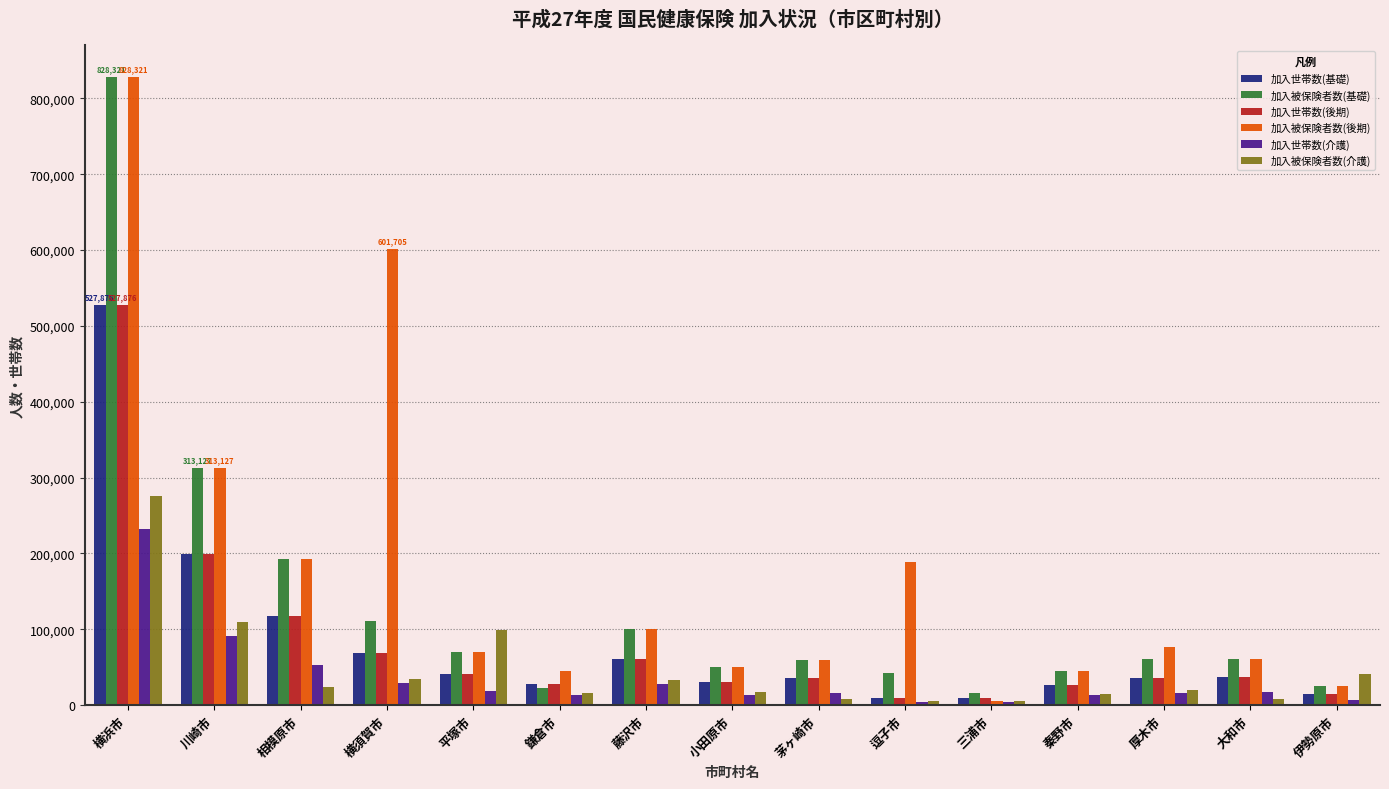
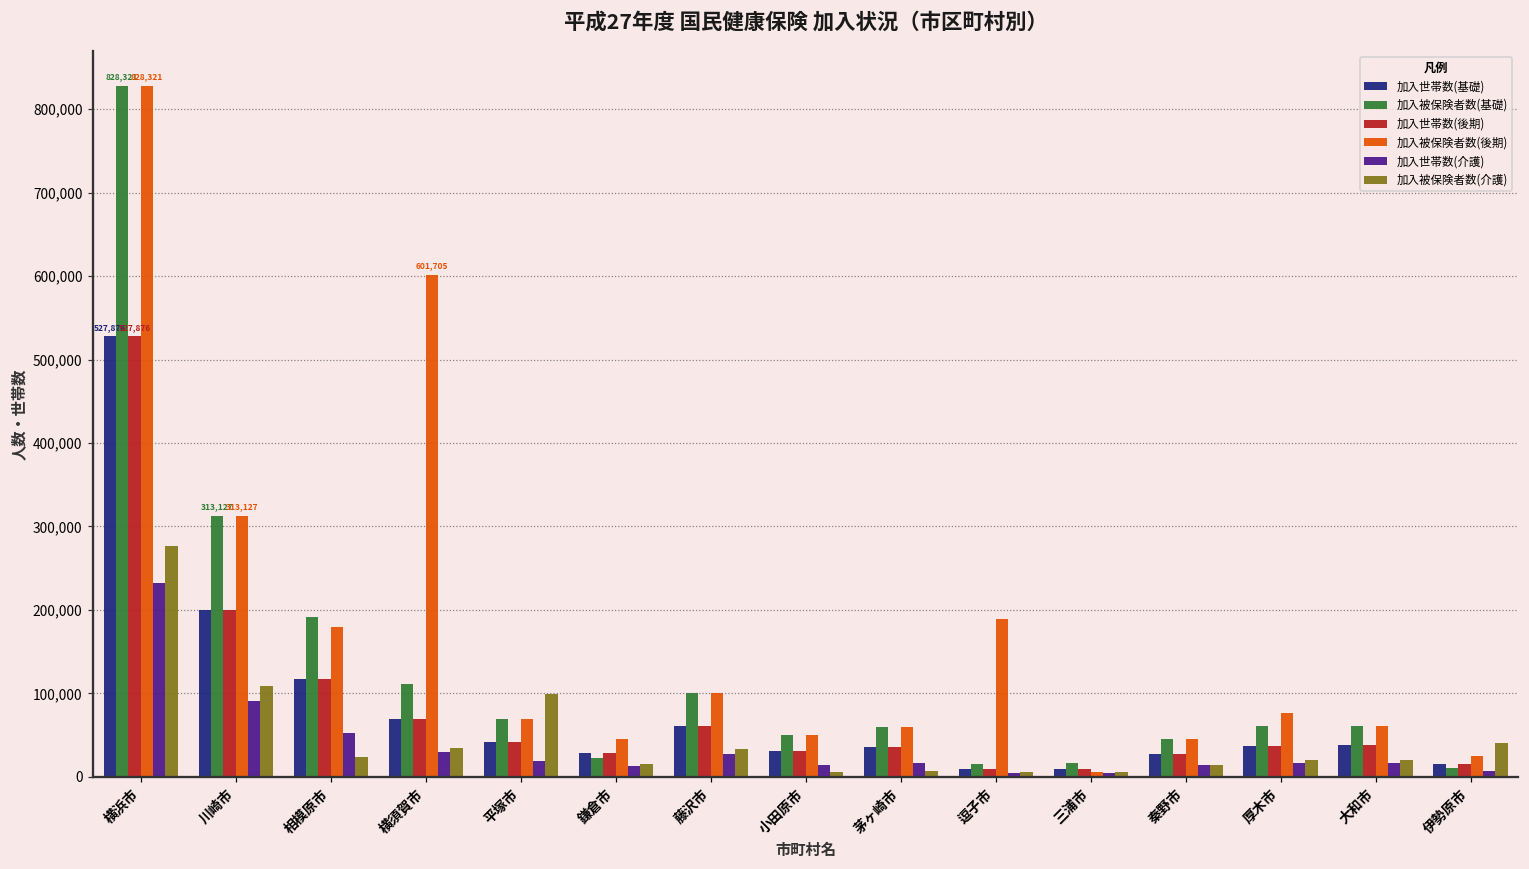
  {
    "加入被保険者数(基礎)": {
      "相模原市": "190,000",
      "横須賀市": "110,000",
      "平塚市": "70,000",
      "鎌倉市": "20,000",
      "藤沢市": "100,000",
      "小田原市": "50,000",
      "茅ヶ崎市": "60,000",
-     "逗子市": "40,000",
+     "逗子市": "20,000",
      "三浦市": "20,000",
      "秦野市": "50,000",
      "厚木市": "60,000",
      "大和市": "60,000",
-     "伊勢原市": "30,000"
+     "伊勢原市": "10,000"
    },
    "加入世帯数(後期)": {
      "川崎市": "200,000",
      "相模原市": "120,000",
      "横須賀市": "70,000",
      "平塚市": "40,000",
      "鎌倉市": "30,000",
      "藤沢市": "60,000",
      "小田原市": "30,000",
      "茅ヶ崎市": "40,000",
      "逗子市": "10,000",
      "三浦市": "10,000",
      "秦野市": "30,000",
      "厚木市": "40,000",
      "大和市": "40,000",
      "伊勢原市": "20,000"
    },
    "加入被保険者数(後期)": {
-     "相模原市": "190,000",
+     "相模原市": "180,000",
      "平塚市": "70,000",
      "鎌倉市": "40,000",
      "藤沢市": "100,000",
      "小田原市": "50,000",
      "茅ヶ崎市": "60,000",
      "逗子市": "190,000",
      "三浦市": "10,000",
      "秦野市": "50,000",
      "厚木市": "80,000",
      "大和市": "60,000",
      "伊勢原市": "30,000"
    },
    "加入被保険者数(介護)": {
      "横浜市": "280,000",
      "川崎市": "110,000",
      "相模原市": "20,000",
      "横須賀市": "30,000",
      "平塚市": "100,000",
      "鎌倉市": "20,000",
      "藤沢市": "30,000",
-     "小田原市": "20,000",
+     "小田原市": "10,000",
      "茅ヶ崎市": "10,000",
      "逗子市": "10,000",
      "三浦市": "10,000",
      "秦野市": "10,000",
      "厚木市": "20,000",
-     "大和市": "10,000",
+     "大和市": "20,000",
      "伊勢原市": "40,000"
    }
  }
